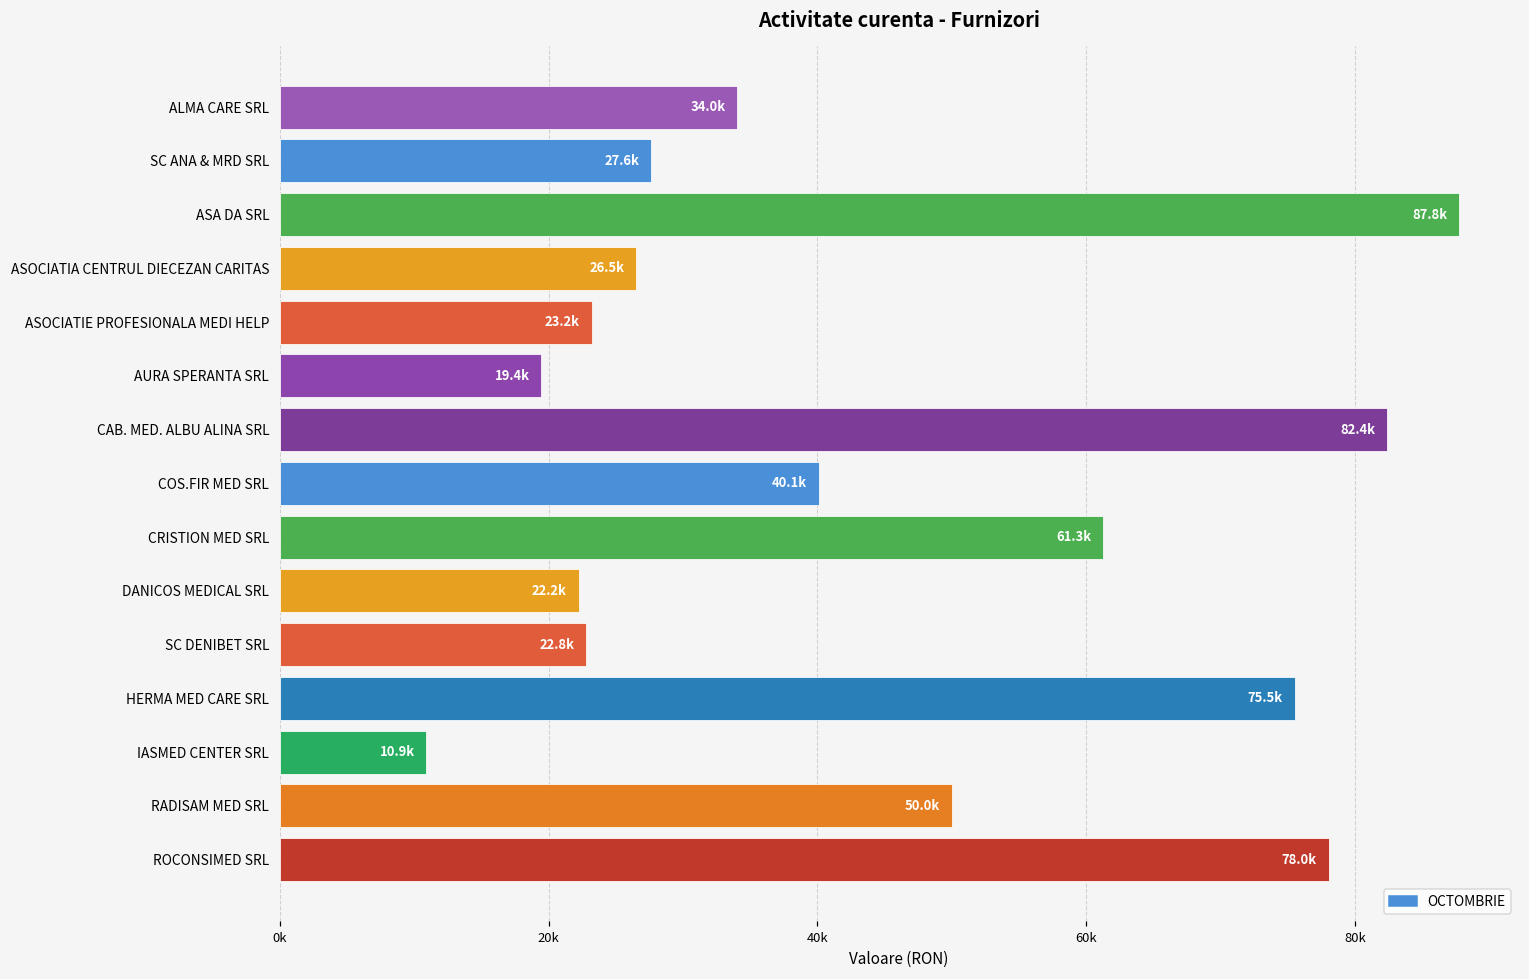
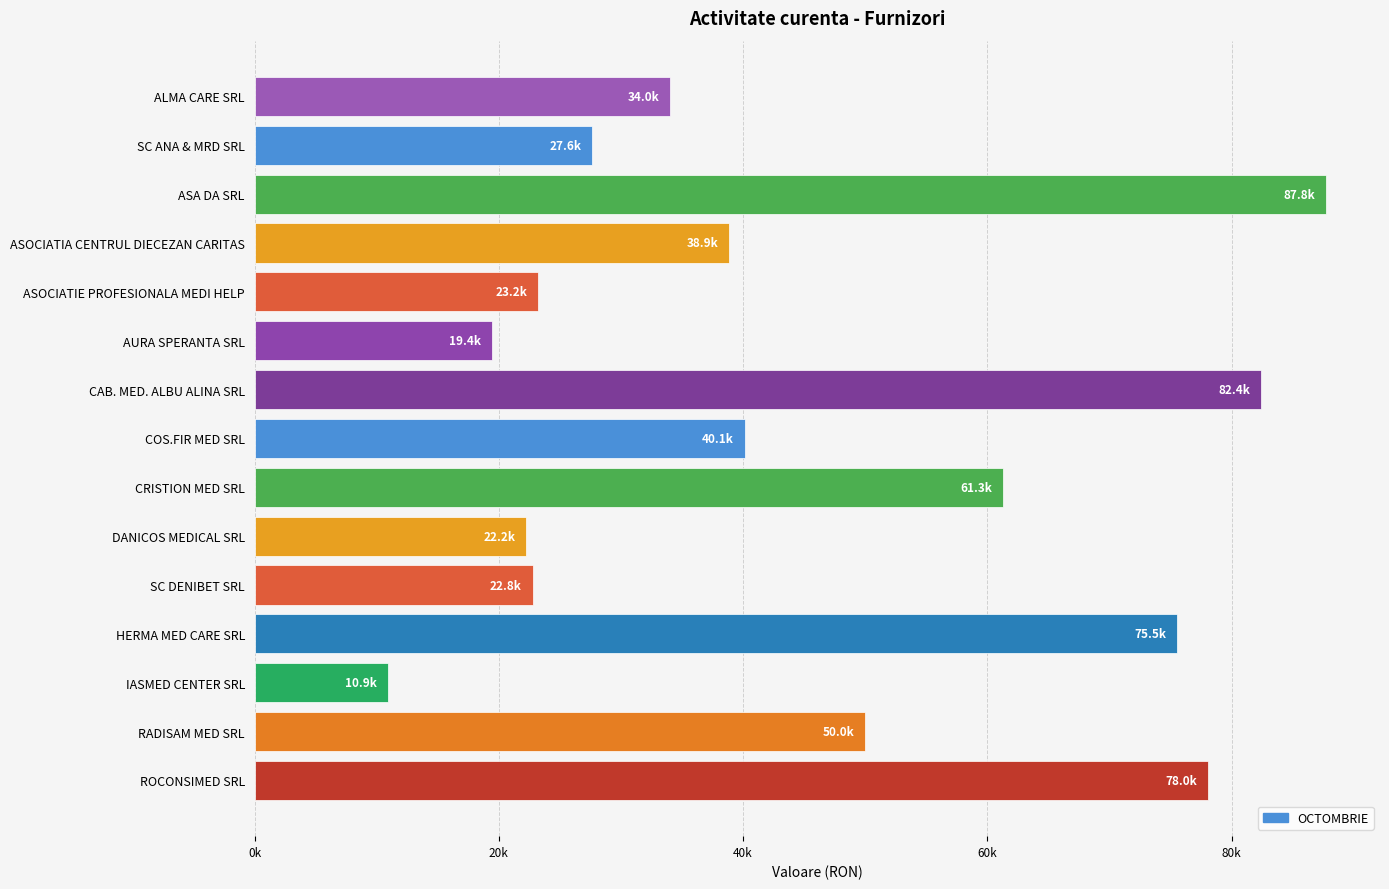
  {
    "ALMA CARE SRL": "34.0k",
    "SC ANA & MRD SRL": "27.6k",
    "ASA DA SRL": "87.8k",
-   "ASOCIATIA CENTRUL DIECEZAN CARITAS": "26.5k",
+   "ASOCIATIA CENTRUL DIECEZAN CARITAS": "38.9k",
    "ASOCIATIE PROFESIONALA MEDI HELP": "23.2k",
    "AURA SPERANTA SRL": "19.4k",
    "CAB. MED. ALBU ALINA SRL": "82.4k",
    "COS.FIR MED SRL": "40.1k",
    "CRISTION MED SRL": "61.3k",
    "DANICOS MEDICAL SRL": "22.2k",
    "SC DENIBET SRL": "22.8k",
    "HERMA MED CARE SRL": "75.5k",
    "IASMED CENTER SRL": "10.9k",
    "RADISAM MED SRL": "50.0k",
    "ROCONSIMED SRL": "78.0k"
  }
